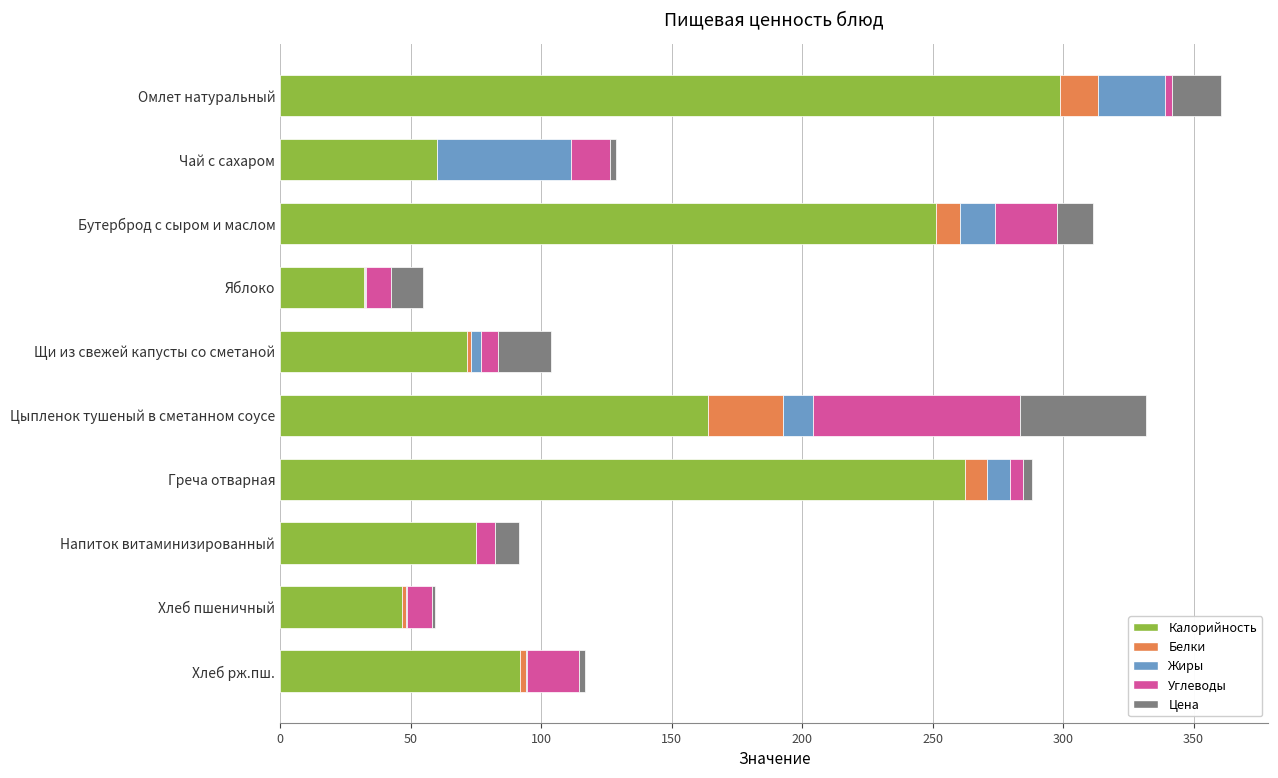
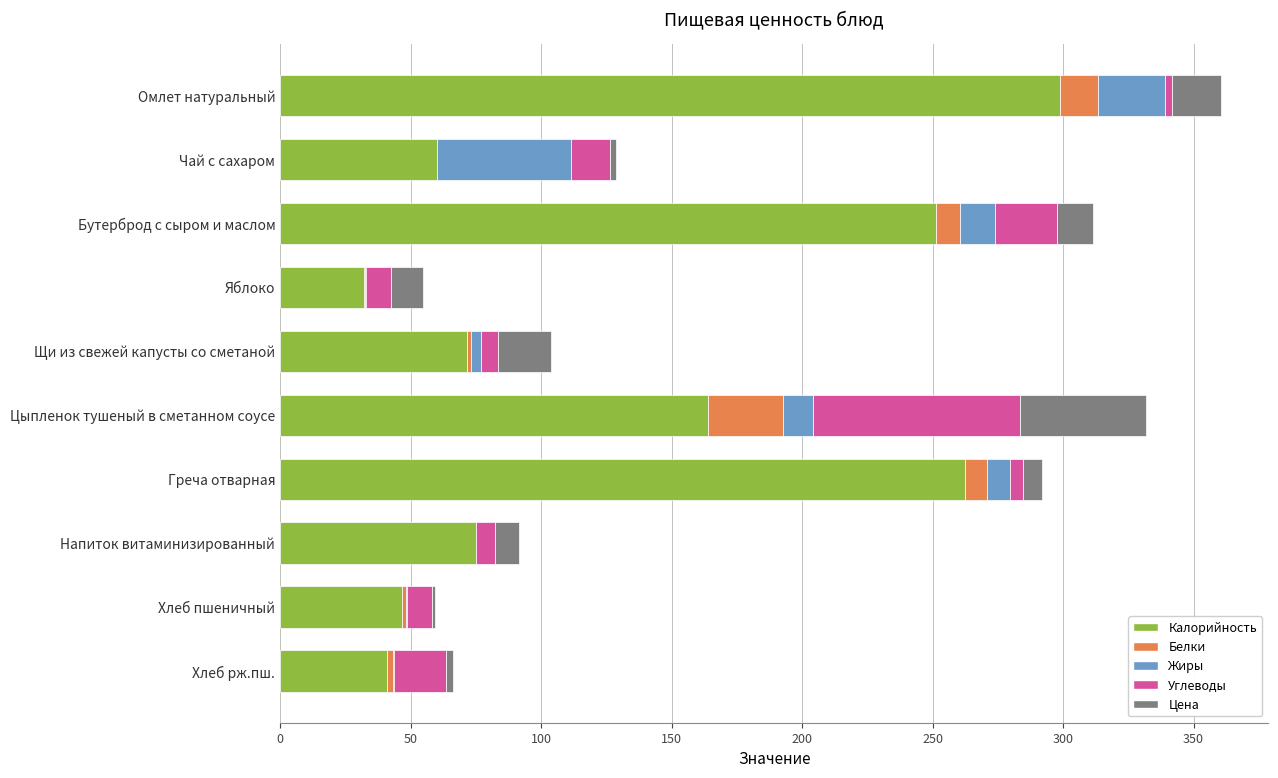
  {
    "Калорийность": {
      "Омлет натуральный": 299,
      "Чай с сахаром": 60,
      "Бутерброд с сыром и маслом": 251,
      "Яблоко": 32,
      "Щи из свежей капусты со сметаной": 72,
      "Цыпленок тушеный в сметанном соусе": 164,
      "Греча отварная": 263,
      "Напиток витаминизированный": 75,
      "Хлеб пшеничный": 47,
-     "Хлеб рж.пш.": 92
+     "Хлеб рж.пш.": 41
    },
    "Белки": {
      "Омлет натуральный": 14,
      "Бутерброд с сыром и маслом": 9,
      "Щи из свежей капусты со сметаной": 1,
      "Цыпленок тушеный в сметанном соусе": 29,
      "Греча отварная": 8,
      "Напиток витаминизированный": 0,
      "Хлеб пшеничный": 2,
      "Хлеб рж.пш.": 2
    },
    "Жиры": {
      "Омлет натуральный": 26,
      "Чай с сахаром": 51,
      "Бутерброд с сыром и маслом": 13,
      "Щи из свежей капусты со сметаной": 4,
      "Цыпленок тушеный в сметанном соусе": 12,
      "Греча отварная": 9,
      "Напиток витаминизированный": 0
    },
    "Углеводы": {
      "Омлет натуральный": 3,
      "Чай с сахаром": 15,
      "Бутерброд с сыром и маслом": 24,
      "Яблоко": 10,
      "Щи из свежей капусты со сметаной": 6,
      "Цыпленок тушеный в сметанном соусе": 79,
      "Греча отварная": 5,
      "Напиток витаминизированный": 8,
      "Хлеб пшеничный": 10,
      "Хлеб рж.пш.": 20
    },
    "Цена": {
      "Омлет натуральный": 19,
      "Чай с сахаром": 3,
      "Бутерброд с сыром и маслом": 14,
      "Яблоко": 12,
      "Щи из свежей капусты со сметаной": 20,
      "Цыпленок тушеный в сметанном соусе": 48,
-     "Греча отварная": 4,
+     "Греча отварная": 7,
      "Напиток витаминизированный": 9,
      "Хлеб пшеничный": 1,
      "Хлеб рж.пш.": 3
    }
  }
